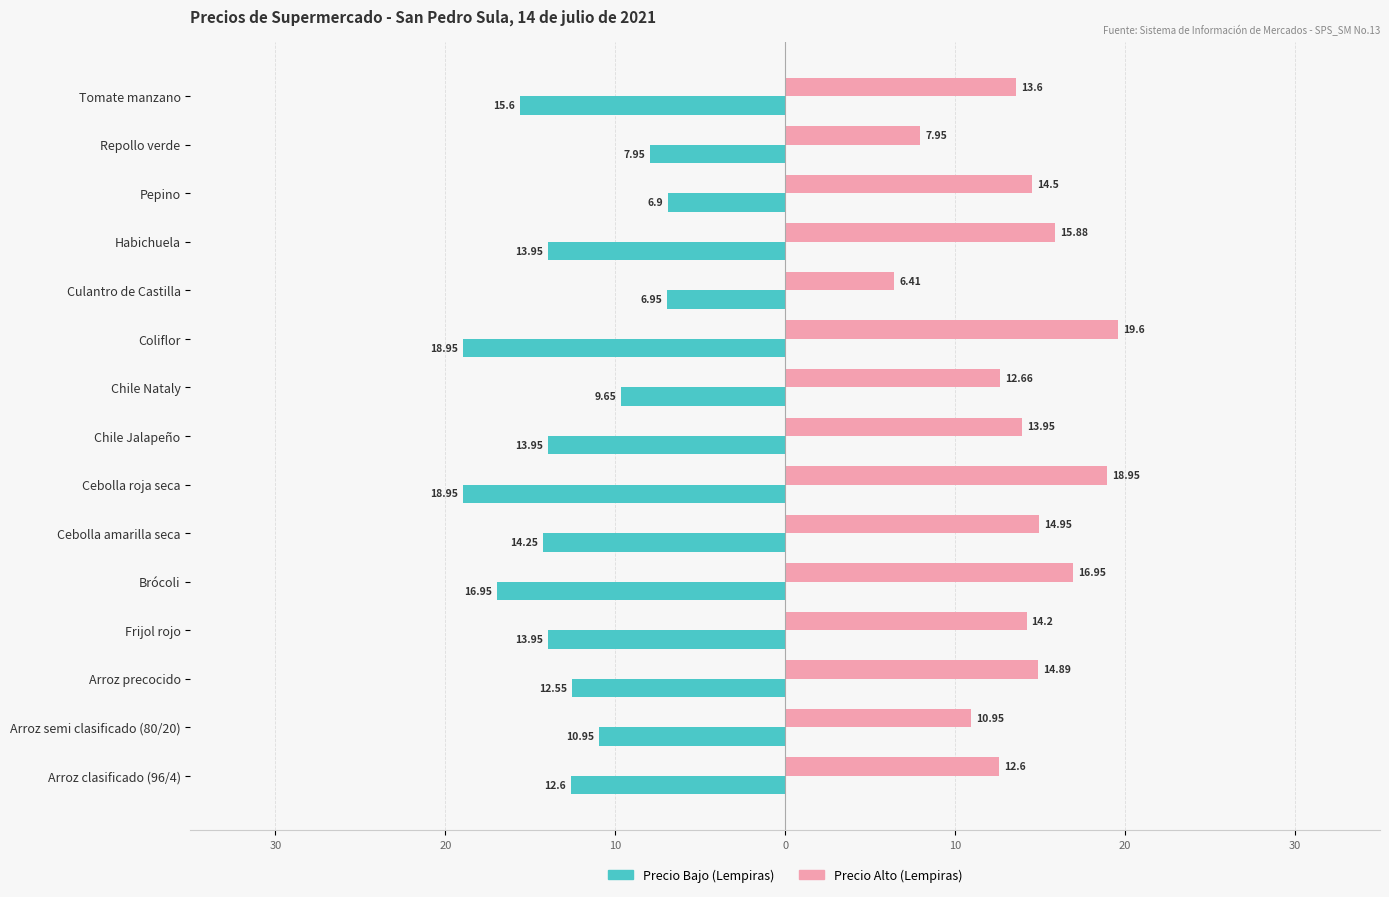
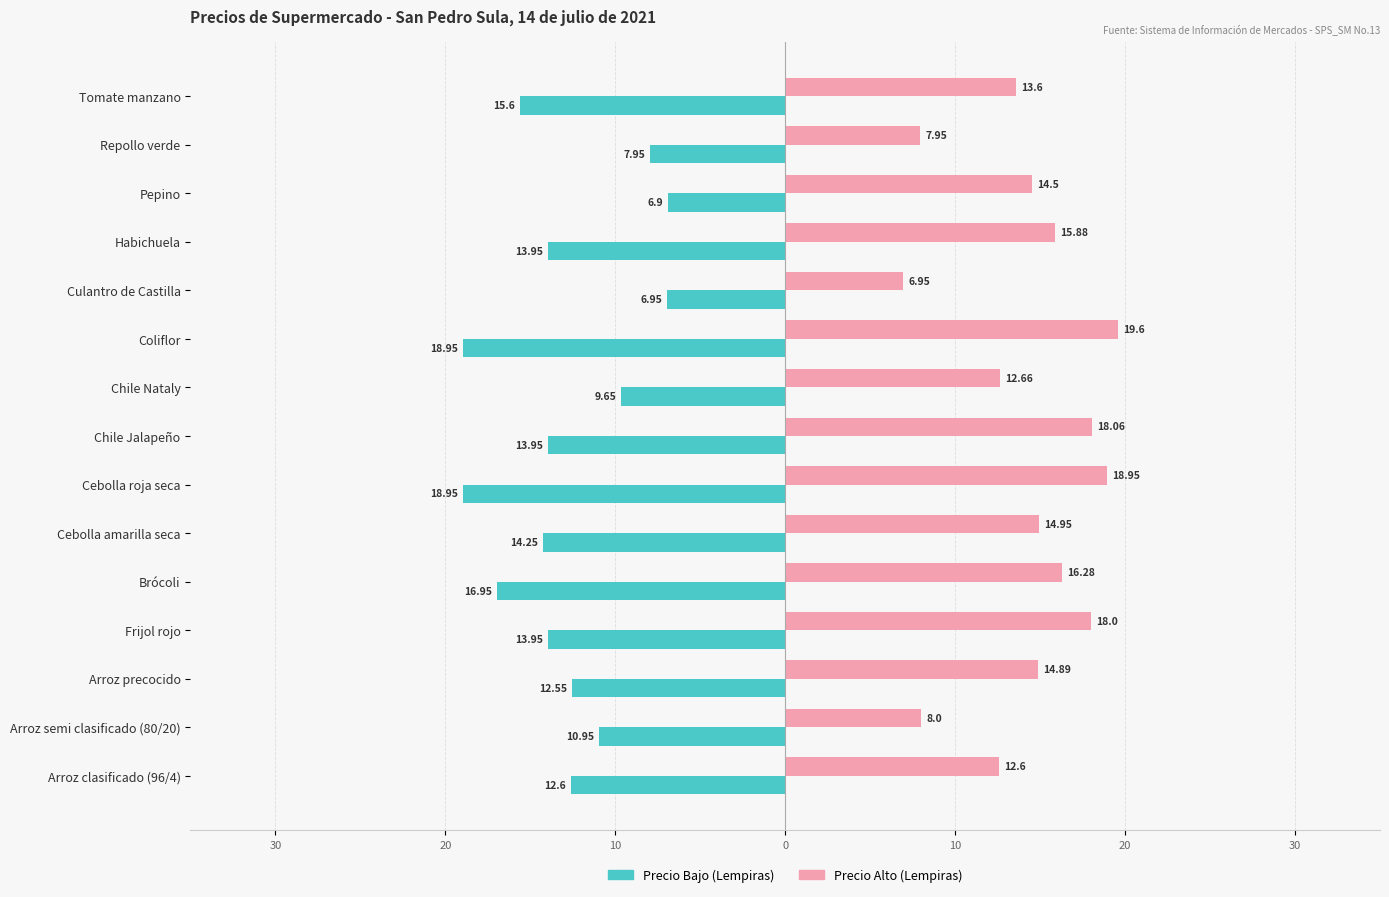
  {
    "Precio Alto (Lempiras)": {
      "Tomate manzano": 13.6,
      "Repollo verde": 7.95,
      "Pepino": 14.5,
      "Habichuela": 15.88,
-     "Culantro de Castilla": 6.41,
+     "Culantro de Castilla": 6.95,
      "Coliflor": 19.6,
      "Chile Nataly": 12.66,
-     "Chile Jalapeño": 13.95,
+     "Chile Jalapeño": 18.06,
      "Cebolla roja seca": 18.95,
      "Cebolla amarilla seca": 14.95,
-     "Brócoli": 16.95,
-     "Frijol rojo": 14.2,
+     "Brócoli": 16.28,
+     "Frijol rojo": 18.0,
      "Arroz precocido": 14.89,
-     "Arroz semi clasificado (80/20)": 10.95,
+     "Arroz semi clasificado (80/20)": 8.0,
      "Arroz clasificado (96/4)": 12.6
    }
  }
